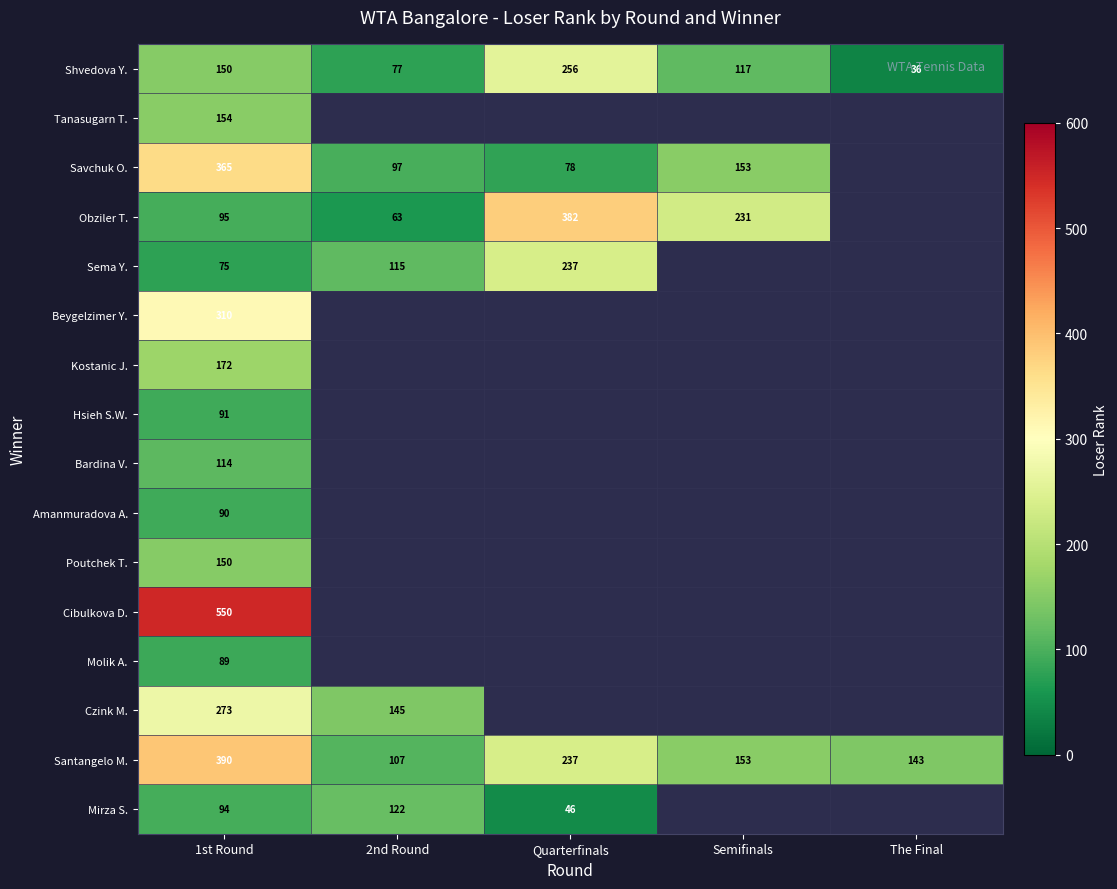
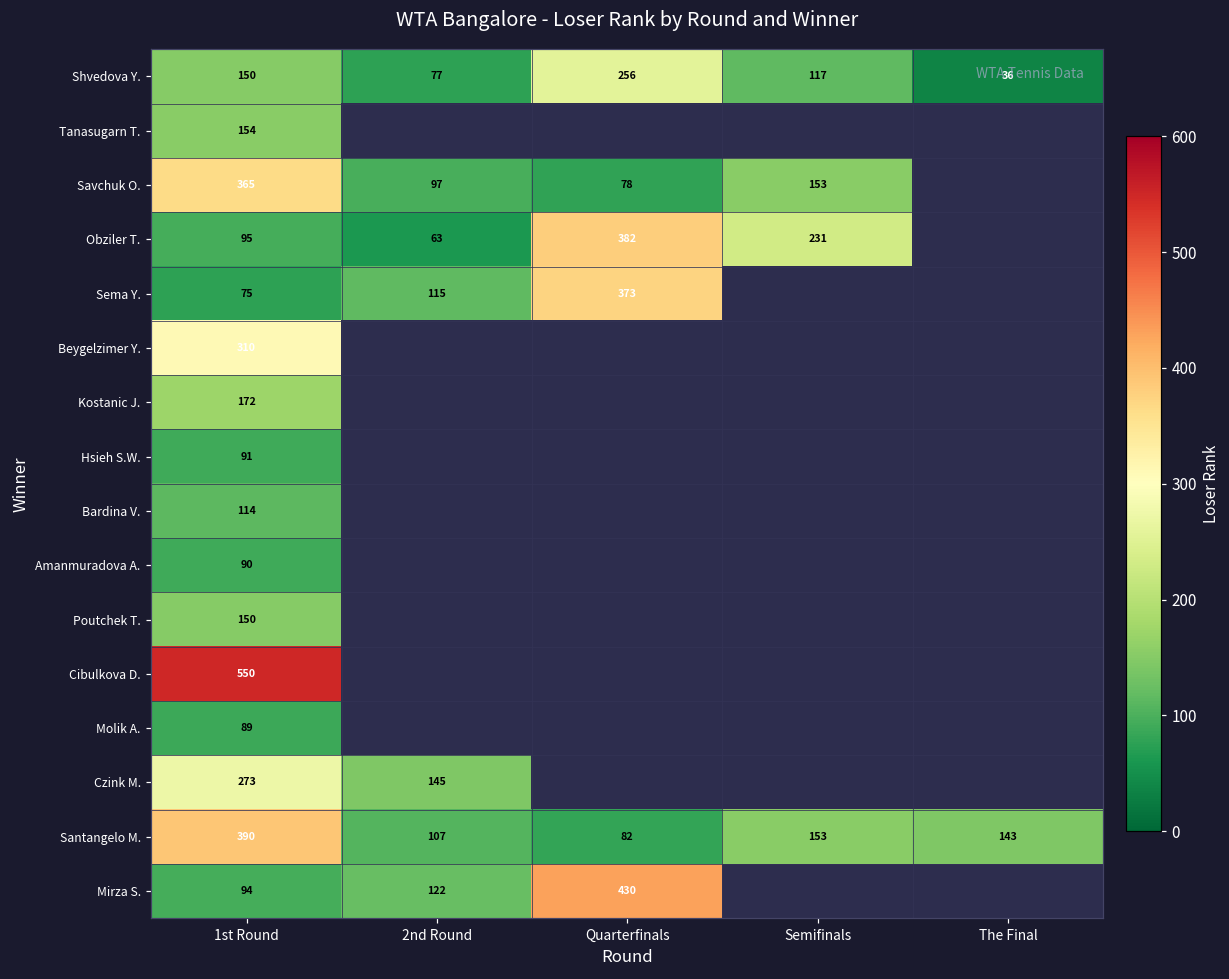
  {
    "Shvedova Y.": {
      "1st Round": 150,
      "2nd Round": 77,
      "Quarterfinals": 256,
      "Semifinals": 117
    },
    "Tanasugarn T.": {
      "1st Round": 154
    },
    "Savchuk O.": {
      "1st Round": 365,
      "2nd Round": 97,
      "Quarterfinals": 78,
      "Semifinals": 153
    },
    "Obziler T.": {
      "1st Round": 95,
      "2nd Round": 63,
      "Quarterfinals": 382,
      "Semifinals": 231
    },
    "Sema Y.": {
      "1st Round": 75,
      "2nd Round": 115,
-     "Quarterfinals": 237
+     "Quarterfinals": 373
    },
    "Beygelzimer Y.": {
      "1st Round": 310
    },
    "Kostanic J.": {
      "1st Round": 172
    },
    "Hsieh S.W.": {
      "1st Round": 91
    },
    "Bardina V.": {
      "1st Round": 114
    },
    "Amanmuradova A.": {
      "1st Round": 90
    },
    "Poutchek T.": {
      "1st Round": 150
    },
    "Cibulkova D.": {
      "1st Round": 550
    },
    "Molik A.": {
      "1st Round": 89
    },
    "Czink M.": {
      "1st Round": 273,
      "2nd Round": 145
    },
    "Santangelo M.": {
      "1st Round": 390,
      "2nd Round": 107,
-     "Quarterfinals": 237,
+     "Quarterfinals": 82,
      "Semifinals": 153,
      "The Final": 143
    },
    "Mirza S.": {
      "1st Round": 94,
      "2nd Round": 122,
-     "Quarterfinals": 46
+     "Quarterfinals": 430
    }
  }
